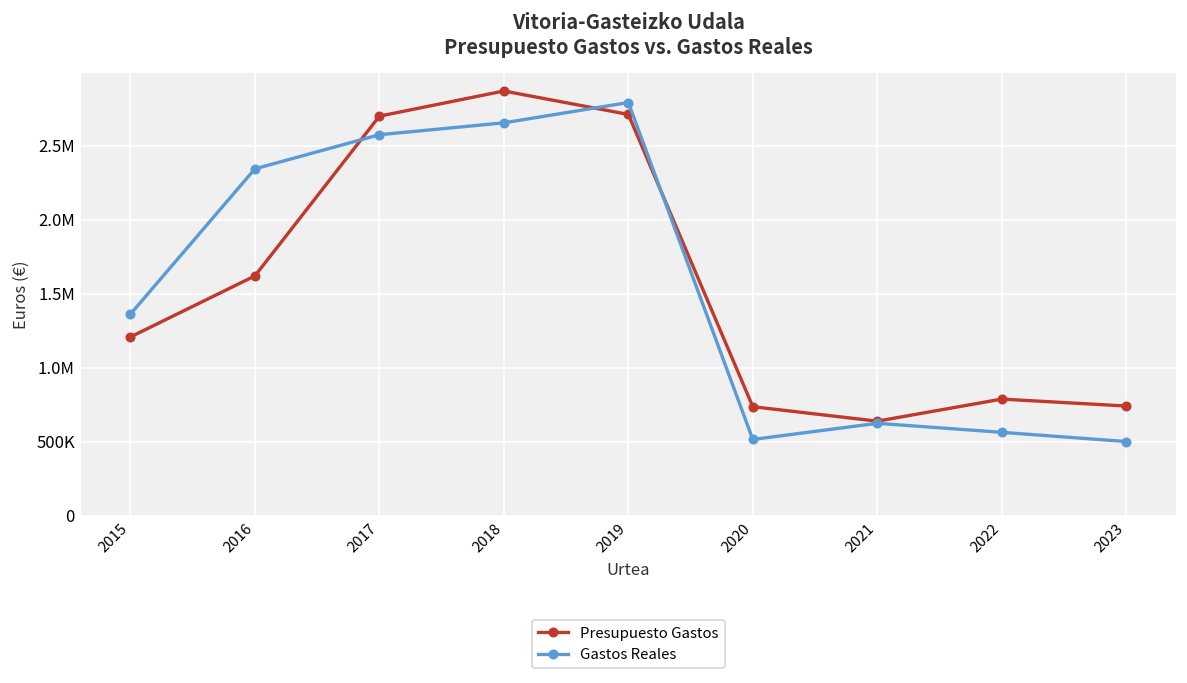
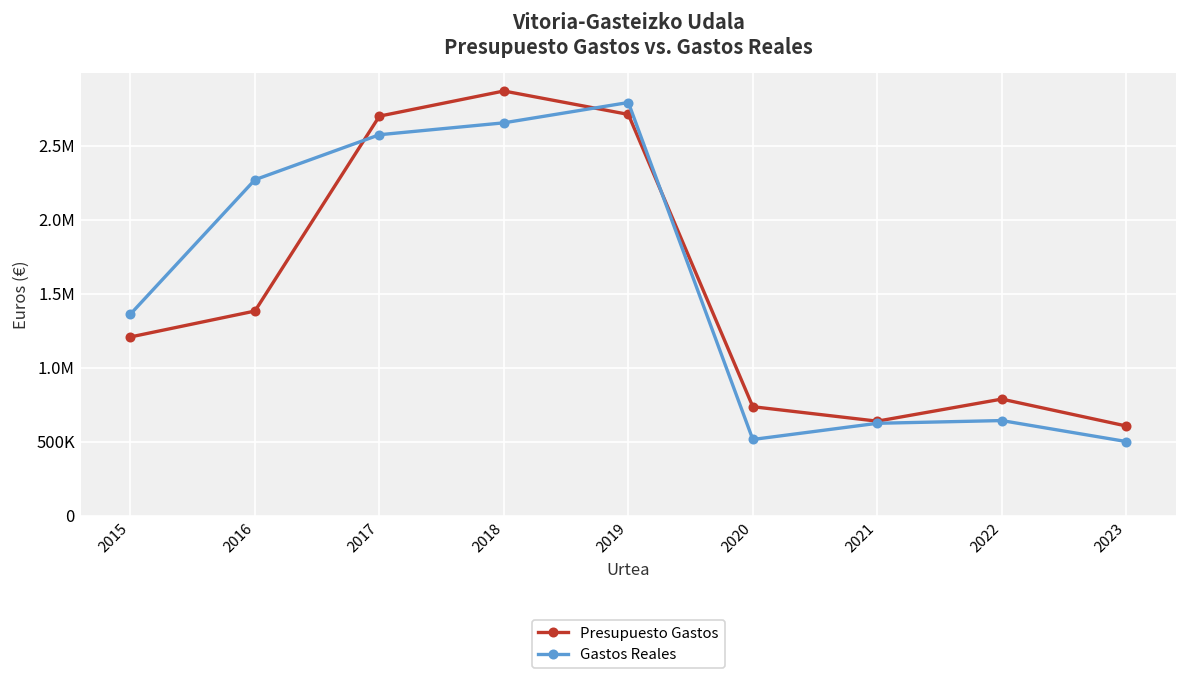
  {
    "Presupuesto Gastos": {
      "2015": 1210000,
-     "2016": 1620000,
+     "2016": 1380000,
      "2017": 2700000,
      "2018": 2870000,
      "2019": 2710000,
      "2020": 740000,
      "2022": 790000,
-     "2023": 740000
+     "2023": 610000
    },
    "Gastos Reales": {
      "2015": 1360000,
-     "2016": 2340000,
+     "2016": 2270000,
      "2017": 2570000,
      "2018": 2650000,
      "2019": 2790000,
      "2020": 510000,
-     "2022": 560000,
+     "2022": 640000,
      "2023": 500000
    }
  }
